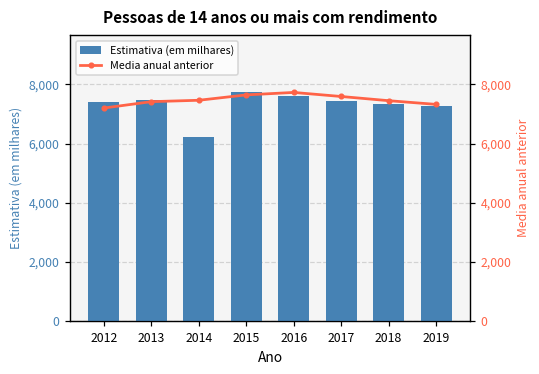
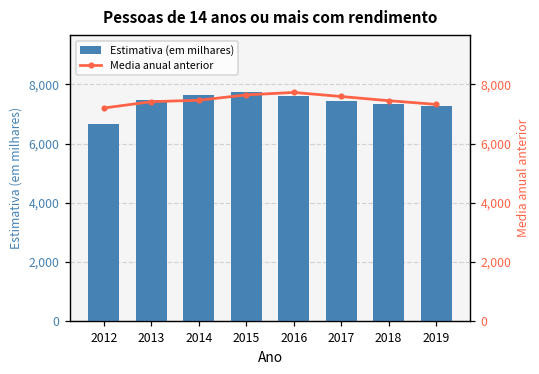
  {
    "Estimativa (em milhares)": {
-     "2012": "7,400",
+     "2012": "6,700",
      "2013": "7,500",
-     "2014": "6,200",
+     "2014": "7,600",
      "2015": "7,700",
      "2016": "7,600",
      "2017": "7,400",
      "2018": "7,300",
      "2019": "7,300"
    },
    "Media anual anterior": {
      "2012": "7,200",
      "2013": "7,400",
      "2014": "7,500",
      "2015": "7,600",
      "2016": "7,700",
      "2017": "7,600",
      "2018": "7,400",
      "2019": "7,300"
    }
  }
